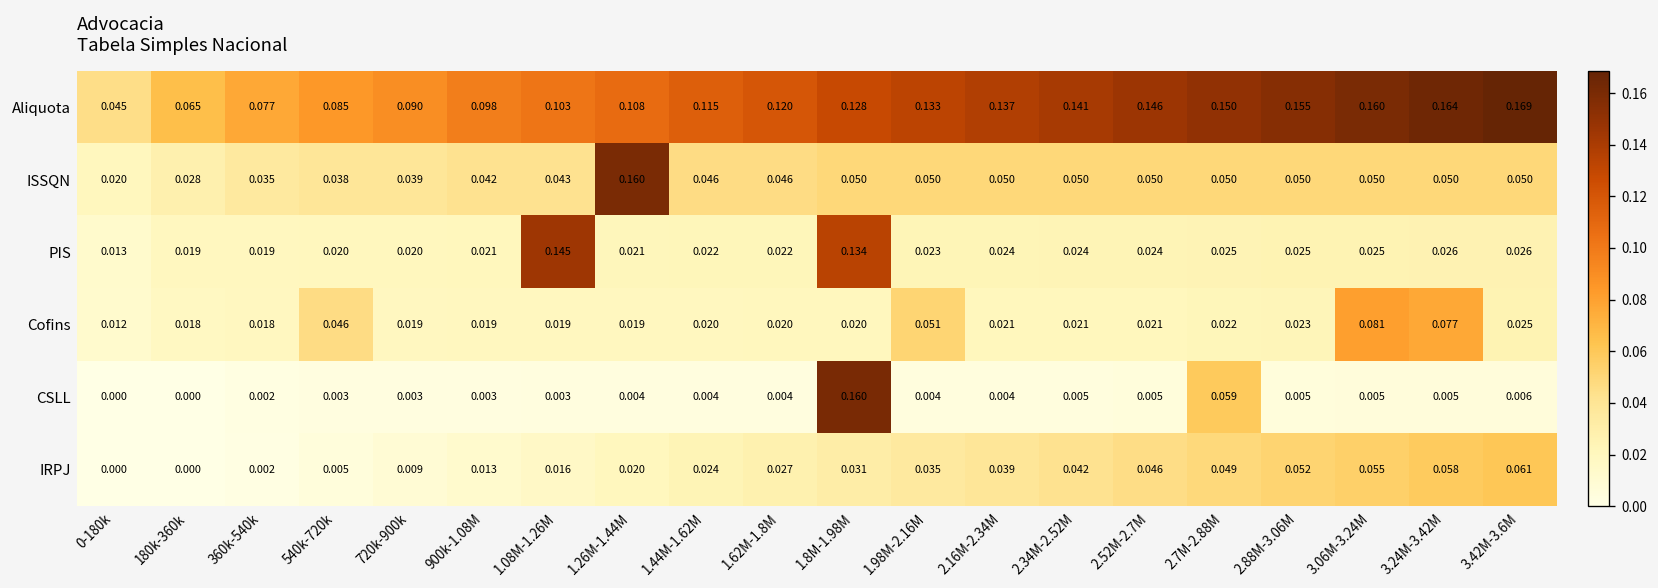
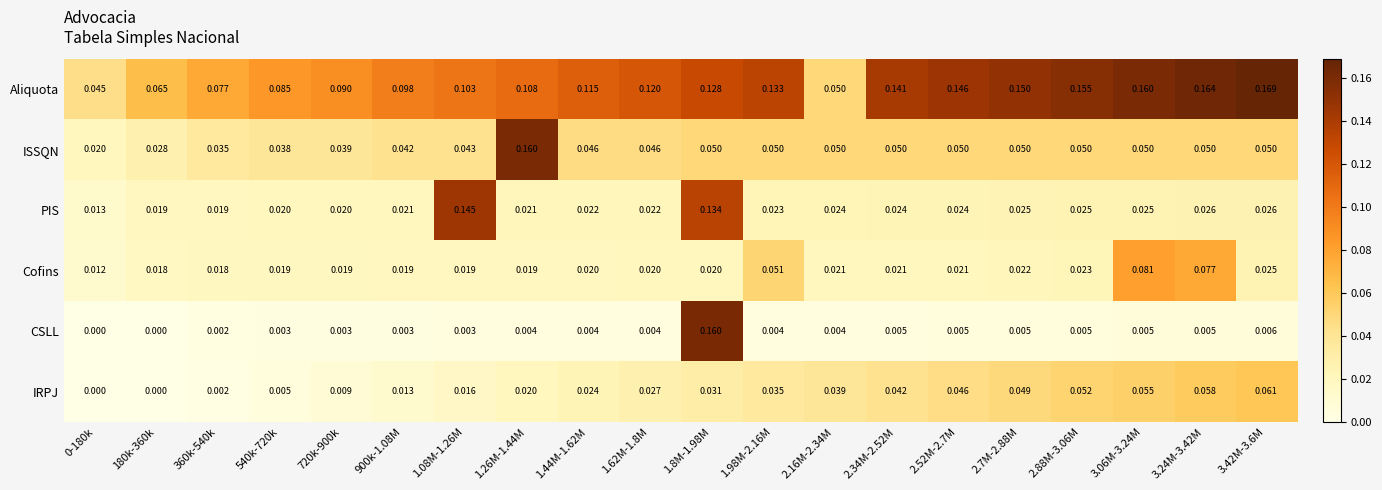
  {
    "Aliquota": {
      "0-180k": 0.045,
      "180k-360k": 0.065,
      "360k-540k": 0.077,
      "540k-720k": 0.085,
      "720k-900k": 0.090,
      "900k-1.08M": 0.098,
      "1.08M-1.26M": 0.103,
      "1.26M-1.44M": 0.108,
      "1.44M-1.62M": 0.115,
      "1.62M-1.8M": 0.120,
      "1.8M-1.98M": 0.128,
      "1.98M-2.16M": 0.133,
-     "2.16M-2.34M": 0.137,
+     "2.16M-2.34M": 0.050,
      "2.34M-2.52M": 0.141,
      "2.52M-2.7M": 0.146,
      "2.7M-2.88M": 0.150,
      "2.88M-3.06M": 0.155,
      "3.06M-3.24M": 0.160,
      "3.24M-3.42M": 0.164,
      "3.42M-3.6M": 0.169
    },
    "ISSQN": {
      "0-180k": 0.020,
      "180k-360k": 0.028,
      "360k-540k": 0.035,
      "540k-720k": 0.038,
      "720k-900k": 0.039,
      "900k-1.08M": 0.042,
      "1.08M-1.26M": 0.043,
      "1.26M-1.44M": 0.160,
      "1.44M-1.62M": 0.046,
      "1.62M-1.8M": 0.046,
      "1.8M-1.98M": 0.050,
      "1.98M-2.16M": 0.050,
      "2.16M-2.34M": 0.050,
      "2.34M-2.52M": 0.050,
      "2.52M-2.7M": 0.050,
      "2.7M-2.88M": 0.050,
      "2.88M-3.06M": 0.050,
      "3.06M-3.24M": 0.050,
      "3.24M-3.42M": 0.050,
      "3.42M-3.6M": 0.050
    },
    "PIS": {
      "0-180k": 0.013,
      "180k-360k": 0.019,
      "360k-540k": 0.019,
      "540k-720k": 0.020,
      "720k-900k": 0.020,
      "900k-1.08M": 0.021,
      "1.08M-1.26M": 0.145,
      "1.26M-1.44M": 0.021,
      "1.44M-1.62M": 0.022,
      "1.62M-1.8M": 0.022,
      "1.8M-1.98M": 0.134,
      "1.98M-2.16M": 0.023,
      "2.16M-2.34M": 0.024,
      "2.34M-2.52M": 0.024,
      "2.52M-2.7M": 0.024,
      "2.7M-2.88M": 0.025,
      "2.88M-3.06M": 0.025,
      "3.06M-3.24M": 0.025,
      "3.24M-3.42M": 0.026,
      "3.42M-3.6M": 0.026
    },
    "Cofins": {
      "0-180k": 0.012,
      "180k-360k": 0.018,
      "360k-540k": 0.018,
-     "540k-720k": 0.046,
+     "540k-720k": 0.019,
      "720k-900k": 0.019,
      "900k-1.08M": 0.019,
      "1.08M-1.26M": 0.019,
      "1.26M-1.44M": 0.019,
      "1.44M-1.62M": 0.020,
      "1.62M-1.8M": 0.020,
      "1.8M-1.98M": 0.020,
      "1.98M-2.16M": 0.051,
      "2.16M-2.34M": 0.021,
      "2.34M-2.52M": 0.021,
      "2.52M-2.7M": 0.021,
      "2.7M-2.88M": 0.022,
      "2.88M-3.06M": 0.023,
      "3.06M-3.24M": 0.081,
      "3.24M-3.42M": 0.077,
      "3.42M-3.6M": 0.025
    },
    "CSLL": {
      "0-180k": 0.000,
      "180k-360k": 0.000,
      "360k-540k": 0.002,
      "540k-720k": 0.003,
      "720k-900k": 0.003,
      "900k-1.08M": 0.003,
      "1.08M-1.26M": 0.003,
      "1.26M-1.44M": 0.004,
      "1.44M-1.62M": 0.004,
      "1.62M-1.8M": 0.004,
      "1.8M-1.98M": 0.160,
      "1.98M-2.16M": 0.004,
      "2.16M-2.34M": 0.004,
      "2.34M-2.52M": 0.005,
      "2.52M-2.7M": 0.005,
-     "2.7M-2.88M": 0.059,
+     "2.7M-2.88M": 0.005,
      "2.88M-3.06M": 0.005,
      "3.06M-3.24M": 0.005,
      "3.24M-3.42M": 0.005,
      "3.42M-3.6M": 0.006
    },
    "IRPJ": {
      "0-180k": 0.000,
      "180k-360k": 0.000,
      "360k-540k": 0.002,
      "540k-720k": 0.005,
      "720k-900k": 0.009,
      "900k-1.08M": 0.013,
      "1.08M-1.26M": 0.016,
      "1.26M-1.44M": 0.020,
      "1.44M-1.62M": 0.024,
      "1.62M-1.8M": 0.027,
      "1.8M-1.98M": 0.031,
      "1.98M-2.16M": 0.035,
      "2.16M-2.34M": 0.039,
      "2.34M-2.52M": 0.042,
      "2.52M-2.7M": 0.046,
      "2.7M-2.88M": 0.049,
      "2.88M-3.06M": 0.052,
      "3.06M-3.24M": 0.055,
      "3.24M-3.42M": 0.058,
      "3.42M-3.6M": 0.061
    }
  }
